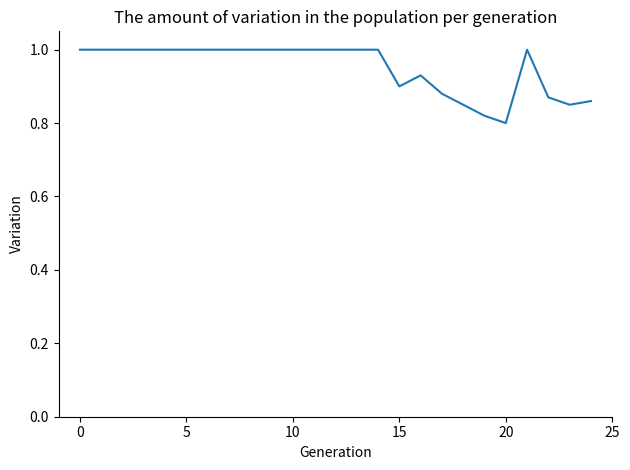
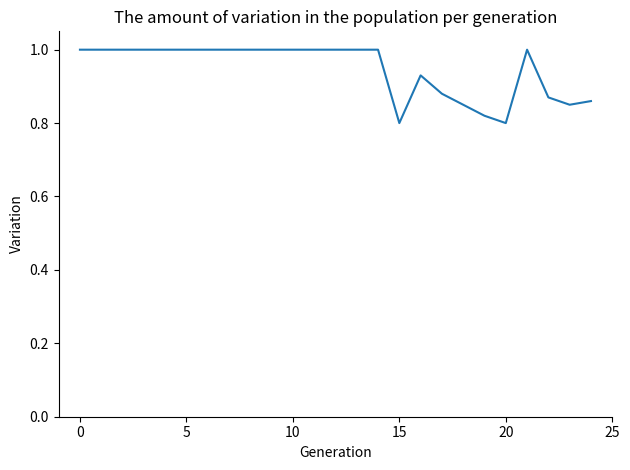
  {
    "0": 1.0,
    "5": 1.0,
    "10": 1.0,
-   "15": 0.9,
+   "15": 0.8,
    "20": 0.8
  }
